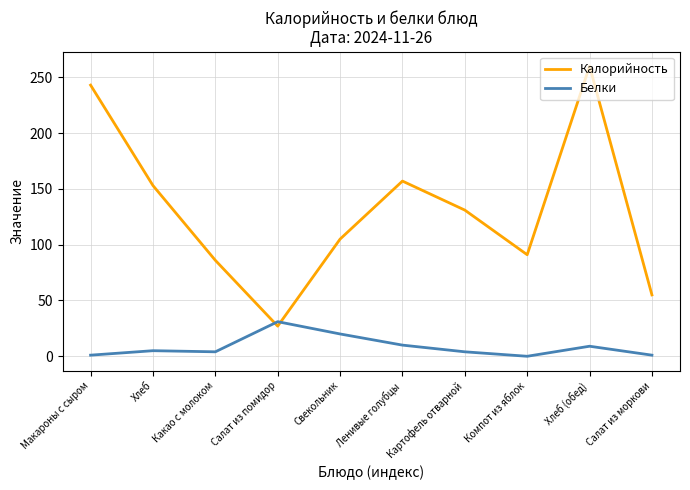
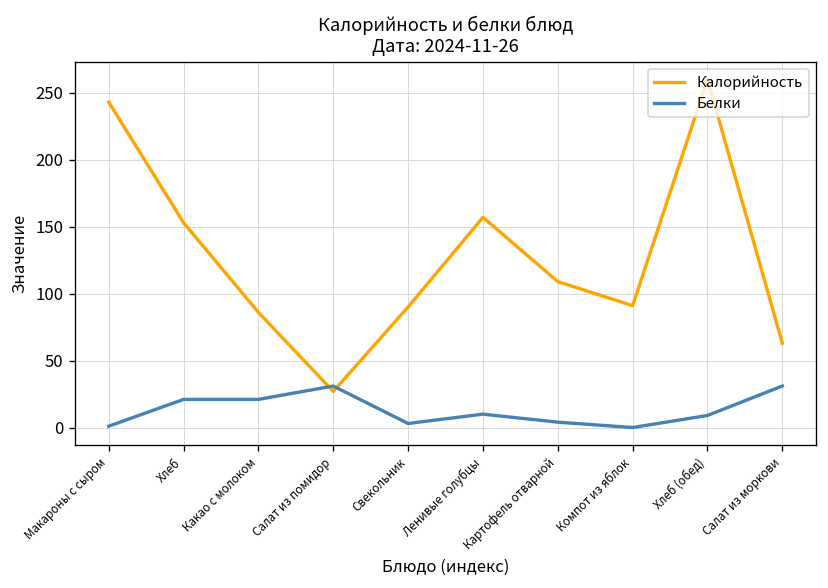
  {
    "Калорийность": {
      "Макароны с сыром": 243,
      "Хлеб": 153,
      "Какао с молоком": 86,
      "Салат из помидор": 27,
-     "Свекольник": 105,
+     "Свекольник": 90,
      "Ленивые голубцы": 157,
-     "Картофель отварной": 131,
+     "Картофель отварной": 109,
      "Компот из яблок": 91,
-     "Салат из моркови": 55
+     "Салат из моркови": 63
    },
    "Белки": {
      "Макароны с сыром": 1,
-     "Хлеб": 5,
-     "Какао с молоком": 4,
+     "Хлеб": 21,
+     "Какао с молоком": 21,
      "Салат из помидор": 31,
-     "Свекольник": 20,
+     "Свекольник": 3,
      "Ленивые голубцы": 10,
      "Картофель отварной": 4,
      "Компот из яблок": 0,
      "Хлеб (обед)": 9,
-     "Салат из моркови": 1
+     "Салат из моркови": 31
    }
  }
